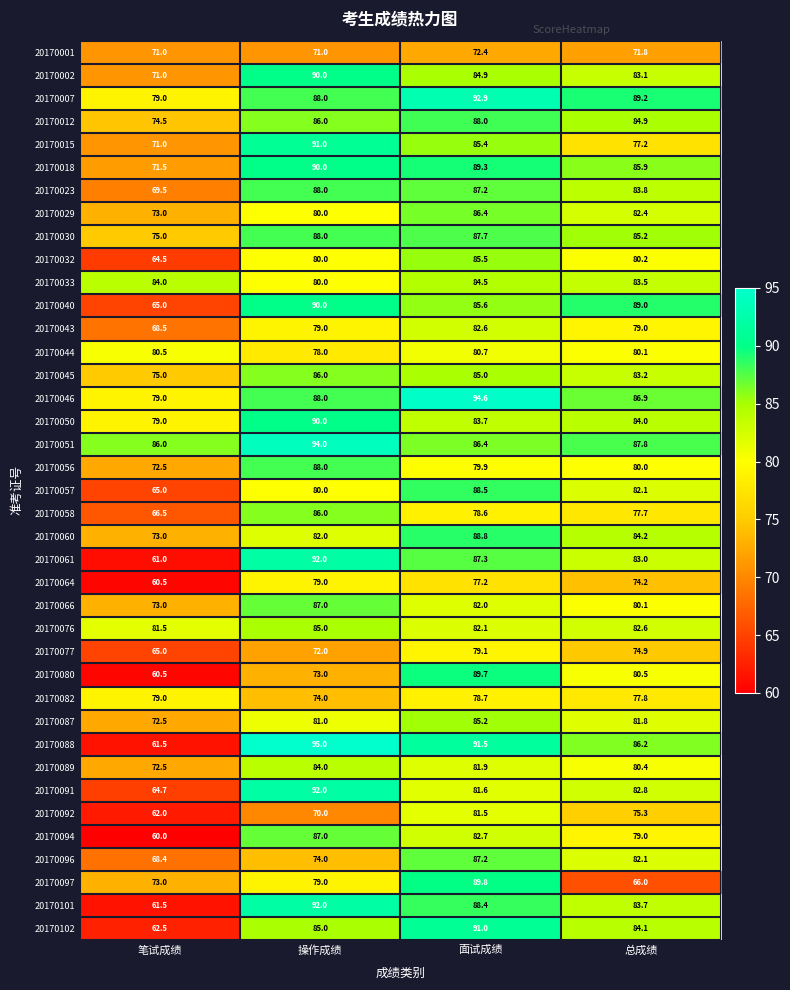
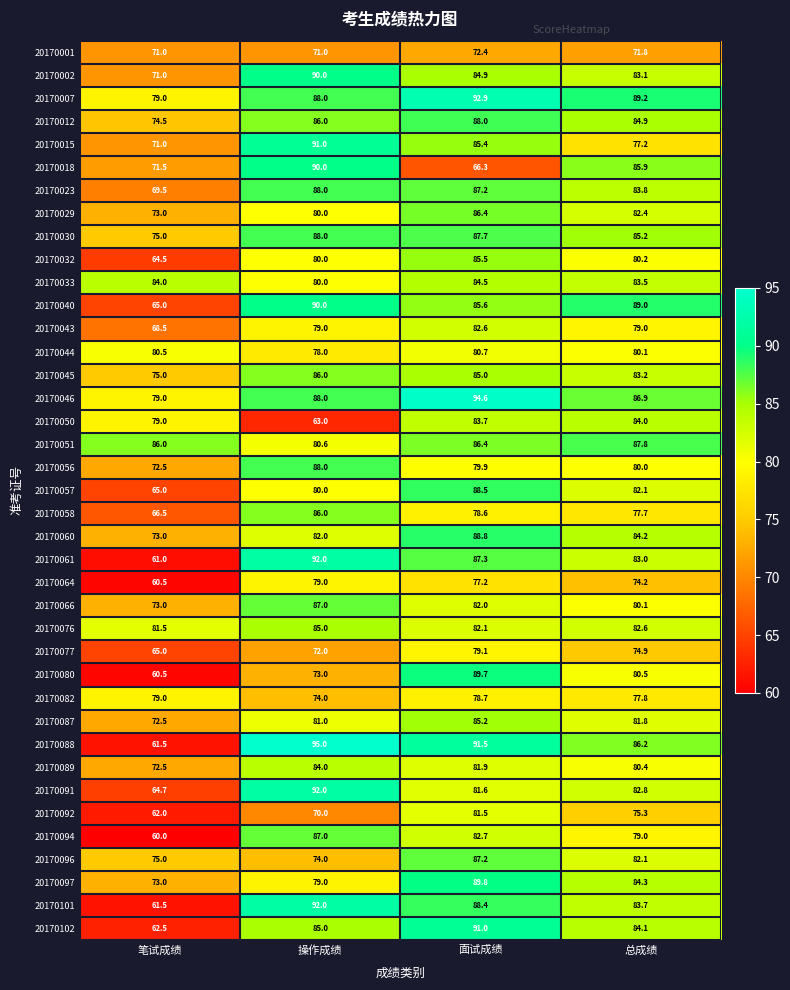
  {
    "20170001": {
      "笔试成绩": 71.0,
      "操作成绩": 71.0,
      "面试成绩": 72.4,
      "总成绩": 71.8
    },
    "20170002": {
      "笔试成绩": 71.0,
      "操作成绩": 90.0,
      "面试成绩": 84.9,
      "总成绩": 83.1
    },
    "20170007": {
      "笔试成绩": 79.0,
      "操作成绩": 88.0,
      "面试成绩": 92.9,
      "总成绩": 89.2
    },
    "20170012": {
      "笔试成绩": 74.5,
      "操作成绩": 86.0,
      "面试成绩": 88.0,
      "总成绩": 84.9
    },
    "20170015": {
      "笔试成绩": 71.0,
      "操作成绩": 91.0,
      "面试成绩": 85.4,
      "总成绩": 77.2
    },
    "20170018": {
      "笔试成绩": 71.5,
      "操作成绩": 90.0,
-     "面试成绩": 89.3,
+     "面试成绩": 66.3,
      "总成绩": 85.9
    },
    "20170023": {
      "笔试成绩": 69.5,
      "操作成绩": 88.0,
      "面试成绩": 87.2,
      "总成绩": 83.8
    },
    "20170029": {
      "笔试成绩": 73.0,
      "操作成绩": 80.0,
      "面试成绩": 86.4,
      "总成绩": 82.4
    },
    "20170030": {
      "笔试成绩": 75.0,
      "操作成绩": 88.0,
      "面试成绩": 87.7,
      "总成绩": 85.2
    },
    "20170032": {
      "笔试成绩": 64.5,
      "操作成绩": 80.0,
      "面试成绩": 85.5,
      "总成绩": 80.2
    },
    "20170033": {
      "笔试成绩": 84.0,
      "操作成绩": 80.0,
      "面试成绩": 84.5,
      "总成绩": 83.5
    },
    "20170040": {
      "笔试成绩": 65.0,
      "操作成绩": 90.0,
      "面试成绩": 85.6,
      "总成绩": 89.0
    },
    "20170043": {
      "笔试成绩": 68.5,
      "操作成绩": 79.0,
      "面试成绩": 82.6,
      "总成绩": 79.0
    },
    "20170044": {
      "笔试成绩": 80.5,
      "操作成绩": 78.0,
      "面试成绩": 80.7,
      "总成绩": 80.1
    },
    "20170045": {
      "笔试成绩": 75.0,
      "操作成绩": 86.0,
      "面试成绩": 85.0,
      "总成绩": 83.2
    },
    "20170046": {
      "笔试成绩": 79.0,
      "操作成绩": 88.0,
      "面试成绩": 94.6,
      "总成绩": 86.9
    },
    "20170050": {
      "笔试成绩": 79.0,
-     "操作成绩": 90.0,
+     "操作成绩": 63.0,
      "面试成绩": 83.7,
      "总成绩": 84.0
    },
    "20170051": {
      "笔试成绩": 86.0,
-     "操作成绩": 94.0,
+     "操作成绩": 80.6,
      "面试成绩": 86.4,
      "总成绩": 87.8
    },
    "20170056": {
      "笔试成绩": 72.5,
      "操作成绩": 88.0,
      "面试成绩": 79.9,
      "总成绩": 80.0
    },
    "20170057": {
      "笔试成绩": 65.0,
      "操作成绩": 80.0,
      "面试成绩": 88.5,
      "总成绩": 82.1
    },
    "20170058": {
      "笔试成绩": 66.5,
      "操作成绩": 86.0,
      "面试成绩": 78.6,
      "总成绩": 77.7
    },
    "20170060": {
      "笔试成绩": 73.0,
      "操作成绩": 82.0,
      "面试成绩": 88.8,
      "总成绩": 84.2
    },
    "20170061": {
      "笔试成绩": 61.0,
      "操作成绩": 92.0,
      "面试成绩": 87.3,
      "总成绩": 83.0
    },
    "20170064": {
      "笔试成绩": 60.5,
      "操作成绩": 79.0,
      "面试成绩": 77.2,
      "总成绩": 74.2
    },
    "20170066": {
      "笔试成绩": 73.0,
      "操作成绩": 87.0,
      "面试成绩": 82.0,
      "总成绩": 80.1
    },
    "20170076": {
      "笔试成绩": 81.5,
      "操作成绩": 85.0,
      "面试成绩": 82.1,
      "总成绩": 82.6
    },
    "20170077": {
      "笔试成绩": 65.0,
      "操作成绩": 72.0,
      "面试成绩": 79.1,
      "总成绩": 74.9
    },
    "20170080": {
      "笔试成绩": 60.5,
      "操作成绩": 73.0,
      "面试成绩": 89.7,
      "总成绩": 80.5
    },
    "20170082": {
      "笔试成绩": 79.0,
      "操作成绩": 74.0,
      "面试成绩": 78.7,
      "总成绩": 77.8
    },
    "20170087": {
      "笔试成绩": 72.5,
      "操作成绩": 81.0,
      "面试成绩": 85.2,
      "总成绩": 81.8
    },
    "20170088": {
      "笔试成绩": 61.5,
      "操作成绩": 95.0,
      "面试成绩": 91.5,
      "总成绩": 86.2
    },
    "20170089": {
      "笔试成绩": 72.5,
      "操作成绩": 84.0,
      "面试成绩": 81.9,
      "总成绩": 80.4
    },
    "20170091": {
      "笔试成绩": 64.7,
      "操作成绩": 92.0,
      "面试成绩": 81.6,
      "总成绩": 82.8
    },
    "20170092": {
      "笔试成绩": 62.0,
      "操作成绩": 70.0,
      "面试成绩": 81.5,
      "总成绩": 75.3
    },
    "20170094": {
      "笔试成绩": 60.0,
      "操作成绩": 87.0,
      "面试成绩": 82.7,
      "总成绩": 79.0
    },
    "20170096": {
-     "笔试成绩": 68.4,
+     "笔试成绩": 75.0,
      "操作成绩": 74.0,
      "面试成绩": 87.2,
      "总成绩": 82.1
    },
    "20170097": {
      "笔试成绩": 73.0,
      "操作成绩": 79.0,
      "面试成绩": 89.8,
-     "总成绩": 66.0
+     "总成绩": 84.3
    },
    "20170101": {
      "笔试成绩": 61.5,
      "操作成绩": 92.0,
      "面试成绩": 88.4,
      "总成绩": 83.7
    },
    "20170102": {
      "笔试成绩": 62.5,
      "操作成绩": 85.0,
      "面试成绩": 91.0,
      "总成绩": 84.1
    }
  }
